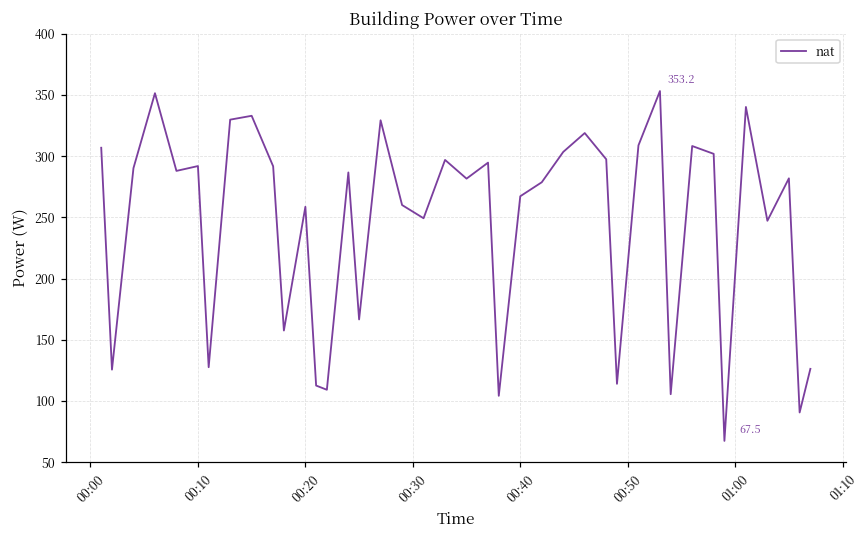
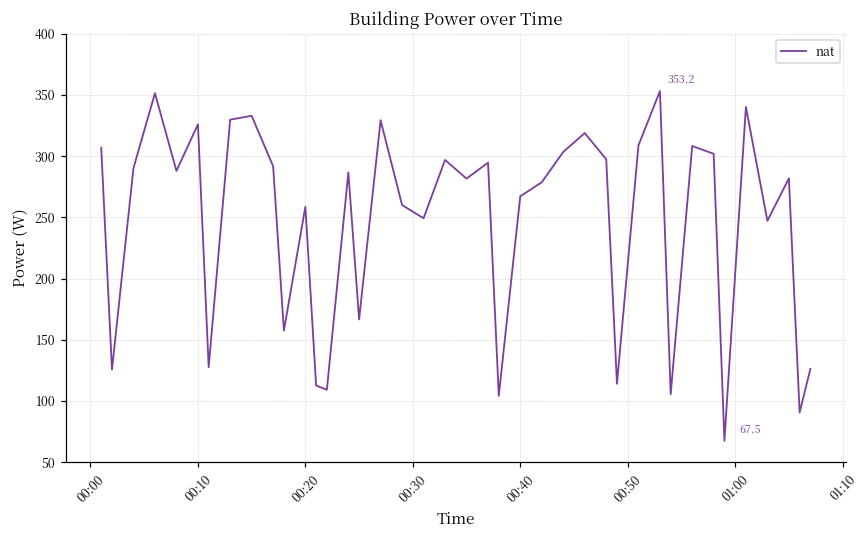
  {
-   "00:10": 292,
+   "00:10": 326,
    "00:20": 259,
    "00:40": 267
  }
